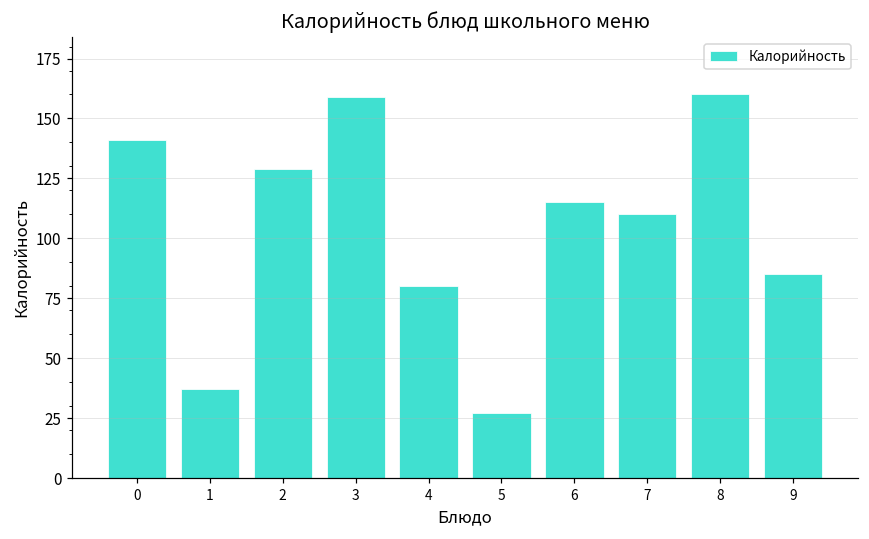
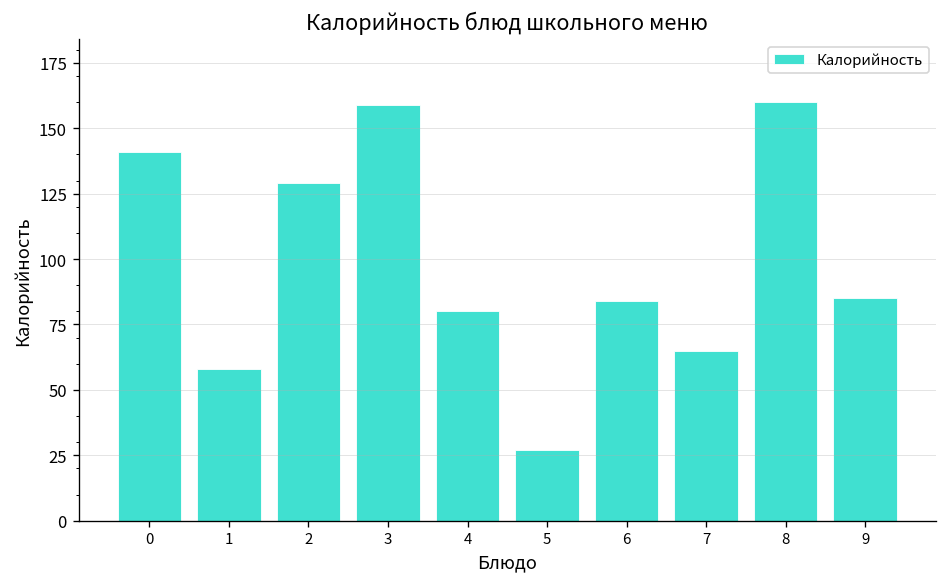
  {
    "0": 141,
-   "1": 37,
+   "1": 58,
    "2": 129,
    "3": 159,
    "4": 80,
    "5": 27,
-   "6": 115,
-   "7": 110,
+   "6": 84,
+   "7": 65,
    "8": 160,
    "9": 85
  }
